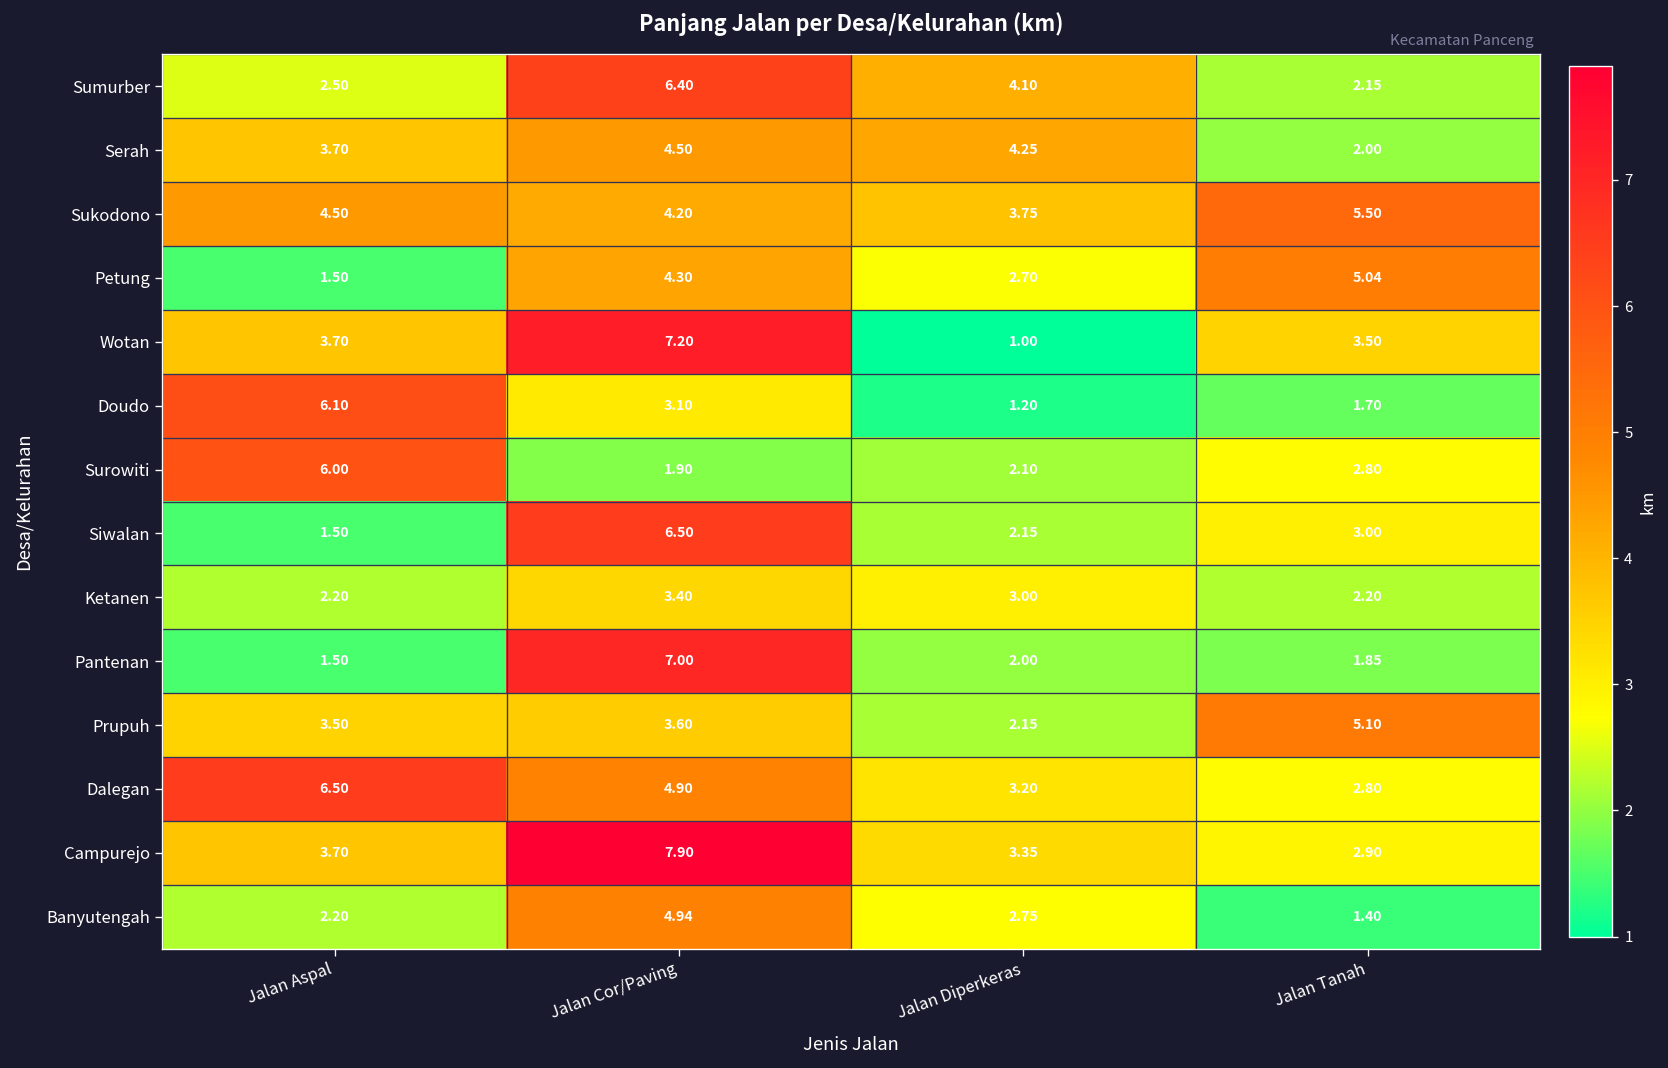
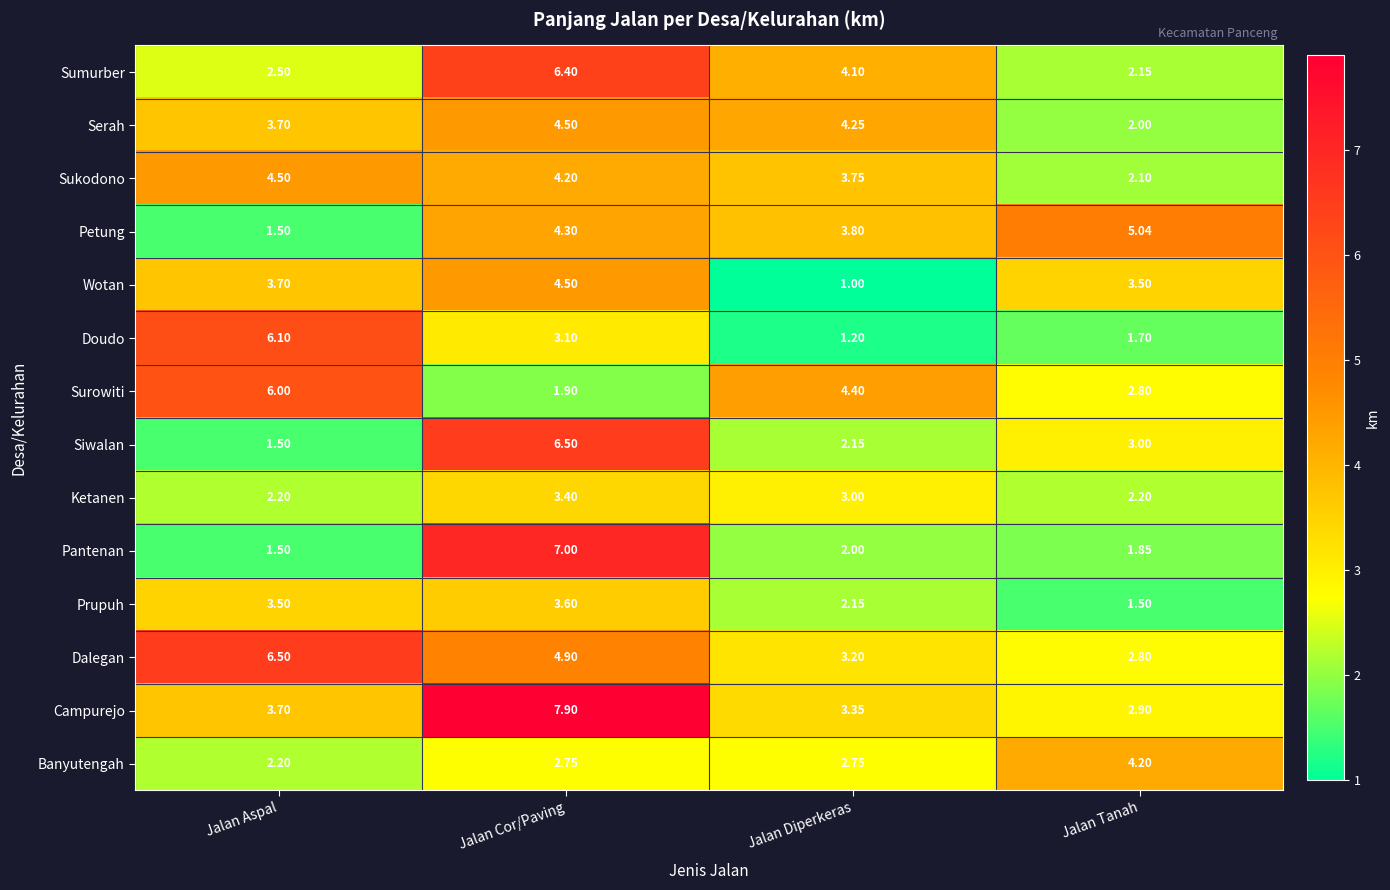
  {
    "Sumurber": {
      "Jalan Aspal": 2.50,
      "Jalan Cor/Paving": 6.40,
      "Jalan Diperkeras": 4.10,
      "Jalan Tanah": 2.15
    },
    "Serah": {
      "Jalan Aspal": 3.70,
      "Jalan Cor/Paving": 4.50,
      "Jalan Diperkeras": 4.25,
      "Jalan Tanah": 2.00
    },
    "Sukodono": {
      "Jalan Aspal": 4.50,
      "Jalan Cor/Paving": 4.20,
      "Jalan Diperkeras": 3.75,
-     "Jalan Tanah": 5.50
+     "Jalan Tanah": 2.10
    },
    "Petung": {
      "Jalan Aspal": 1.50,
      "Jalan Cor/Paving": 4.30,
-     "Jalan Diperkeras": 2.70,
+     "Jalan Diperkeras": 3.80,
      "Jalan Tanah": 5.04
    },
    "Wotan": {
      "Jalan Aspal": 3.70,
-     "Jalan Cor/Paving": 7.20,
+     "Jalan Cor/Paving": 4.50,
      "Jalan Diperkeras": 1.00,
      "Jalan Tanah": 3.50
    },
    "Doudo": {
      "Jalan Aspal": 6.10,
      "Jalan Cor/Paving": 3.10,
      "Jalan Diperkeras": 1.20,
      "Jalan Tanah": 1.70
    },
    "Surowiti": {
      "Jalan Aspal": 6.00,
      "Jalan Cor/Paving": 1.90,
-     "Jalan Diperkeras": 2.10,
+     "Jalan Diperkeras": 4.40,
      "Jalan Tanah": 2.80
    },
    "Siwalan": {
      "Jalan Aspal": 1.50,
      "Jalan Cor/Paving": 6.50,
      "Jalan Diperkeras": 2.15,
      "Jalan Tanah": 3.00
    },
    "Ketanen": {
      "Jalan Aspal": 2.20,
      "Jalan Cor/Paving": 3.40,
      "Jalan Diperkeras": 3.00,
      "Jalan Tanah": 2.20
    },
    "Pantenan": {
      "Jalan Aspal": 1.50,
      "Jalan Cor/Paving": 7.00,
      "Jalan Diperkeras": 2.00,
      "Jalan Tanah": 1.85
    },
    "Prupuh": {
      "Jalan Aspal": 3.50,
      "Jalan Cor/Paving": 3.60,
      "Jalan Diperkeras": 2.15,
-     "Jalan Tanah": 5.10
+     "Jalan Tanah": 1.50
    },
    "Dalegan": {
      "Jalan Aspal": 6.50,
      "Jalan Cor/Paving": 4.90,
      "Jalan Diperkeras": 3.20,
      "Jalan Tanah": 2.80
    },
    "Campurejo": {
      "Jalan Aspal": 3.70,
      "Jalan Cor/Paving": 7.90,
      "Jalan Diperkeras": 3.35,
      "Jalan Tanah": 2.90
    },
    "Banyutengah": {
      "Jalan Aspal": 2.20,
-     "Jalan Cor/Paving": 4.94,
+     "Jalan Cor/Paving": 2.75,
      "Jalan Diperkeras": 2.75,
-     "Jalan Tanah": 1.40
+     "Jalan Tanah": 4.20
    }
  }
